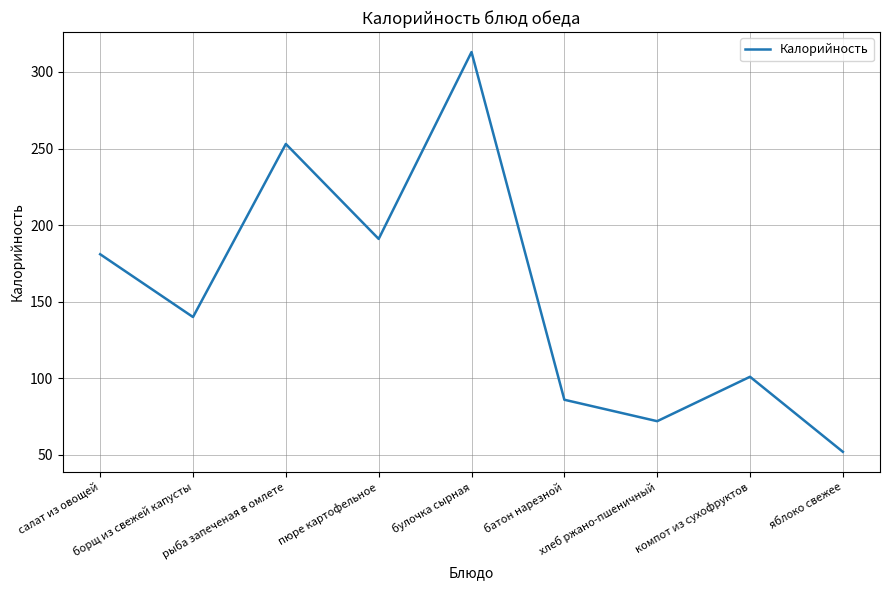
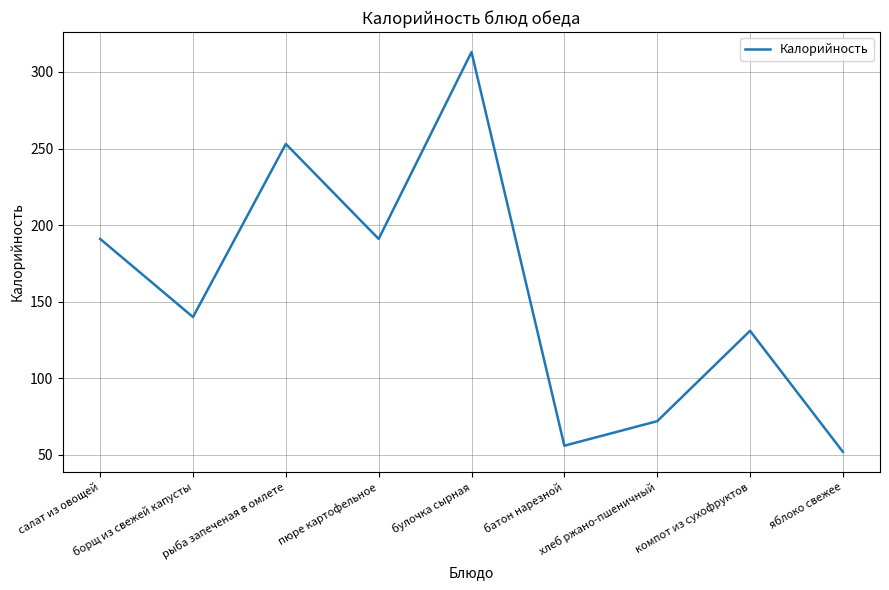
  {
-   "салат из овощей": 181,
+   "салат из овощей": 191,
    "борщ из свежей капусты": 140,
    "рыба запеченая в омлете": 253,
    "пюре картофельное": 191,
    "булочка сырная": 313,
-   "батон нарезной": 86,
+   "батон нарезной": 56,
    "хлеб ржано-пшеничный": 72,
-   "компот из сухофруктов": 101,
+   "компот из сухофруктов": 131,
    "яблоко свежее": 52
  }
